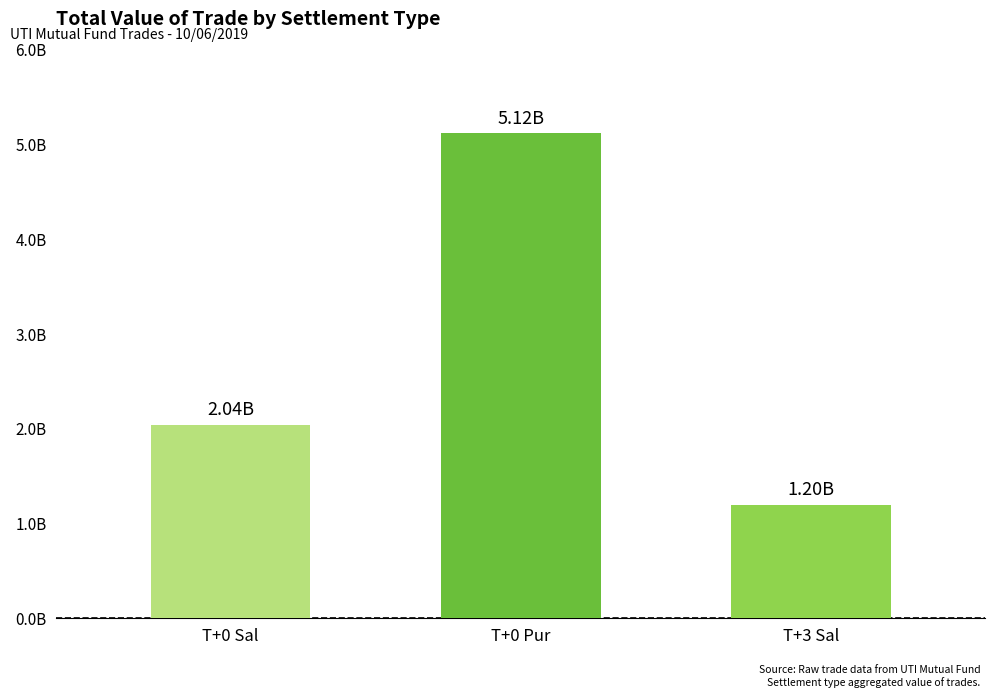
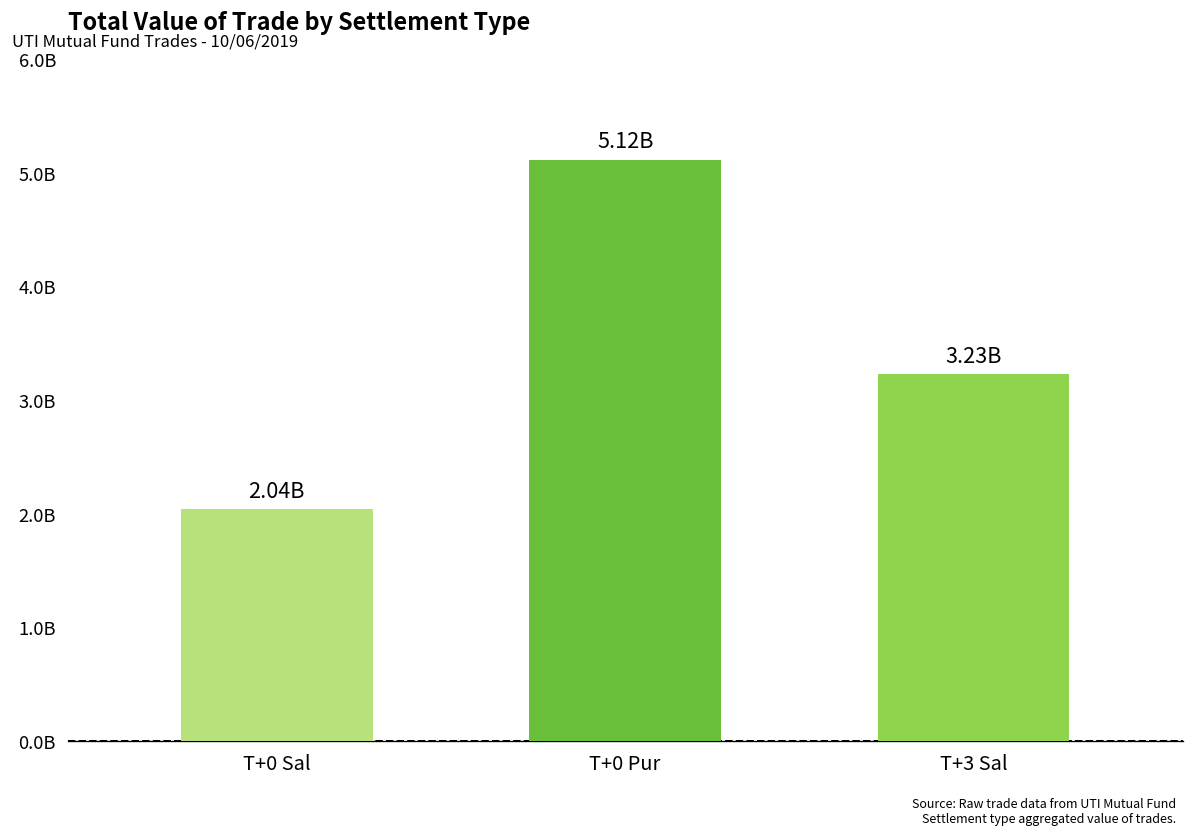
  {
    "T+0 Sal": "2.04B",
    "T+0 Pur": "5.12B",
-   "T+3 Sal": "1.20B"
+   "T+3 Sal": "3.23B"
  }
